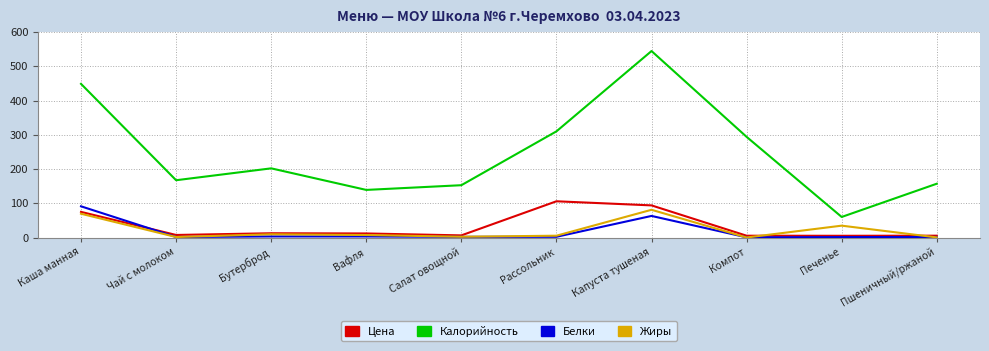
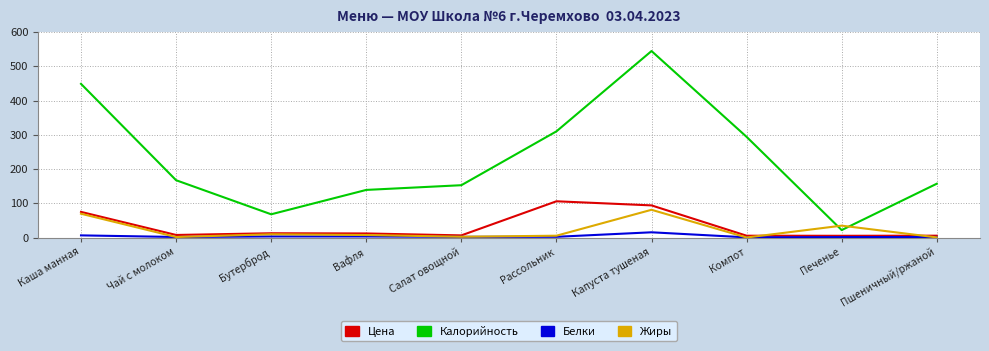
  {
    "Цена": {
      "Рассольник": 110,
      "Капуста тушеная": 90
    },
    "Калорийность": {
      "Каша манная": 450,
      "Чай с молоком": 170,
-     "Бутерброд": 200,
+     "Бутерброд": 70,
      "Вафля": 140,
      "Салат овощной": 150,
      "Рассольник": 310,
      "Капуста тушеная": 540,
      "Компот": 290,
-     "Печенье": 60,
+     "Печенье": 20,
      "Пшеничный/ржаной": 160
    },
    "Белки": {
-     "Каша манная": 90,
-     "Капуста тушеная": 60
+     "Каша манная": 10,
+     "Капуста тушеная": 20
    },
    "Жиры": {
      "Капуста тушеная": 80,
      "Печенье": 30
    }
  }
